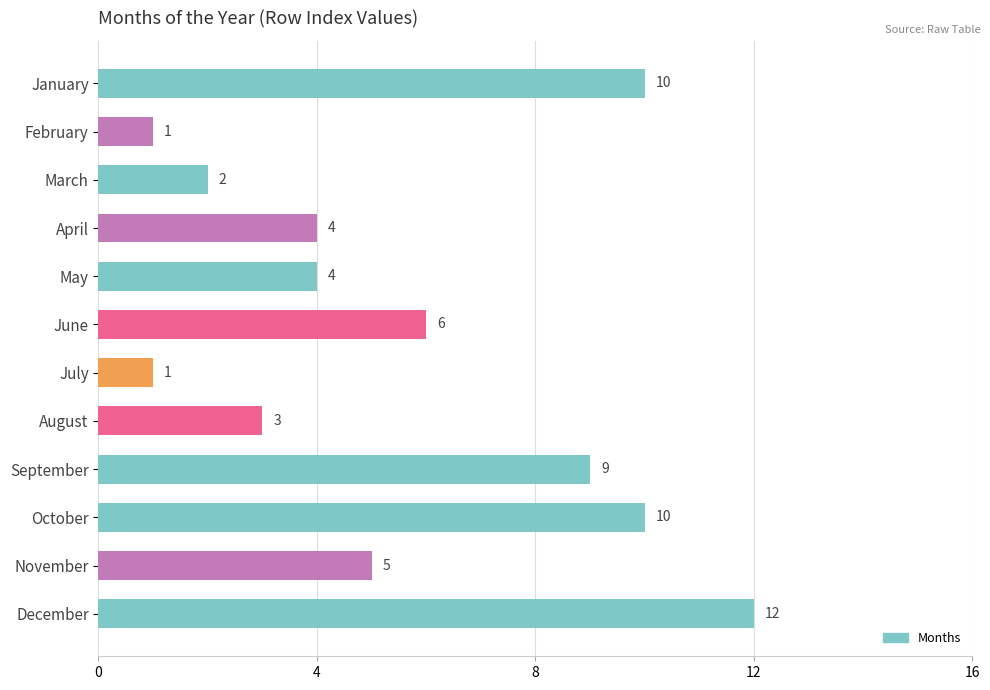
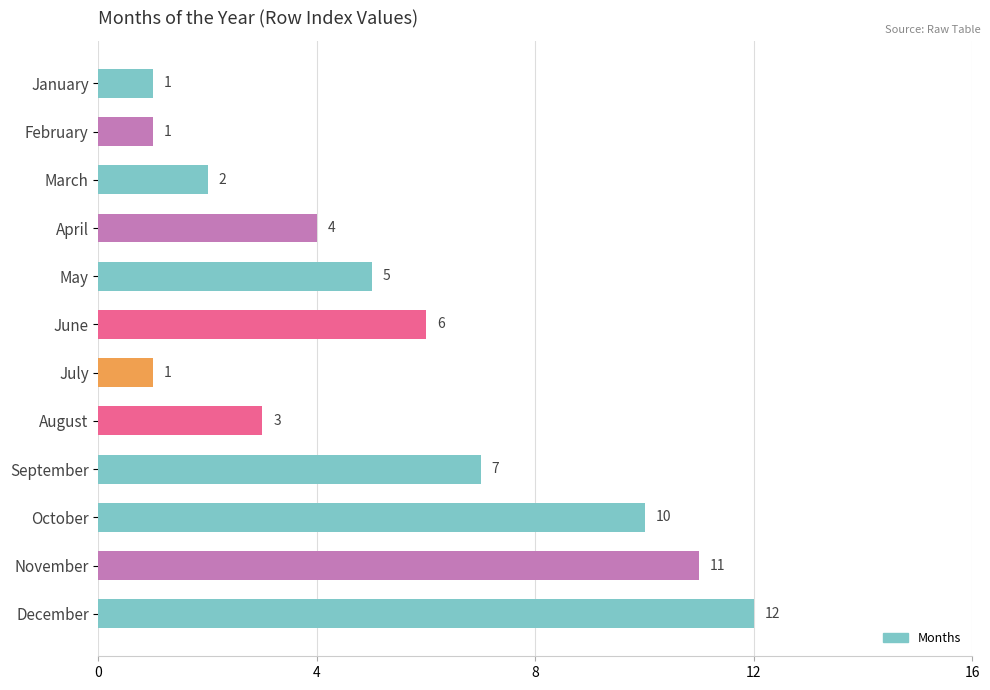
  {
-   "January": 10,
+   "January": 1,
    "February": 1,
    "March": 2,
    "April": 4,
-   "May": 4,
+   "May": 5,
    "June": 6,
    "July": 1,
    "August": 3,
-   "September": 9,
+   "September": 7,
    "October": 10,
-   "November": 5,
+   "November": 11,
    "December": 12
  }
